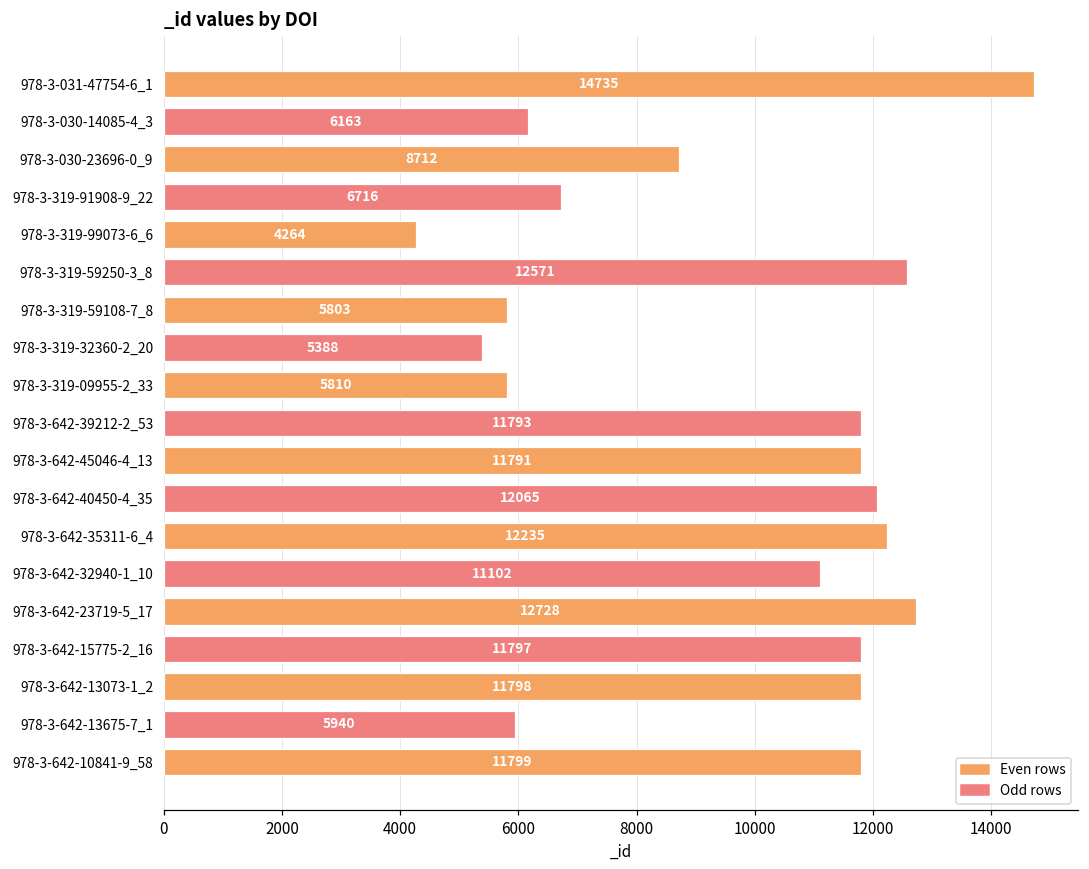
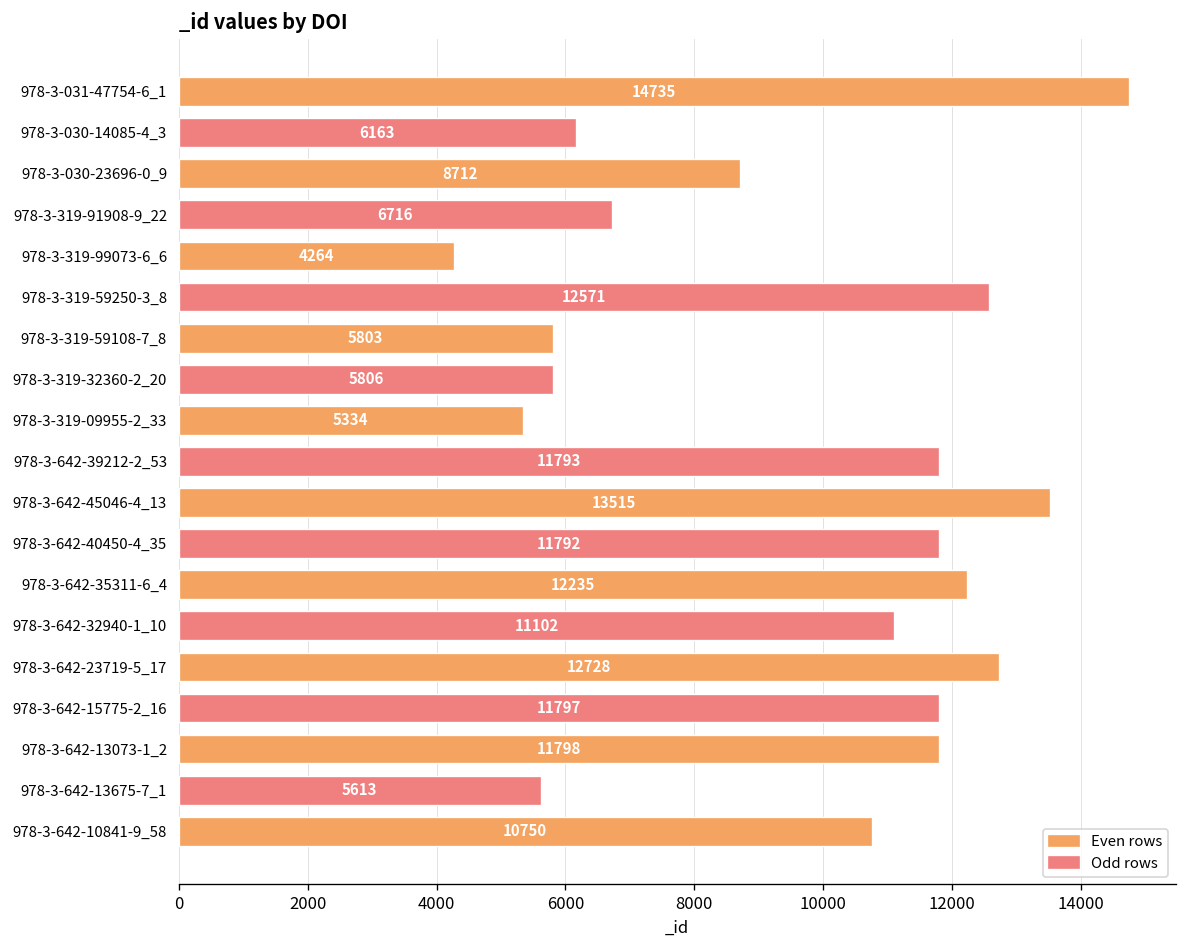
  {
    "978-3-031-47754-6_1": 14735,
    "978-3-030-14085-4_3": 6163,
    "978-3-030-23696-0_9": 8712,
    "978-3-319-91908-9_22": 6716,
    "978-3-319-99073-6_6": 4264,
    "978-3-319-59250-3_8": 12571,
    "978-3-319-59108-7_8": 5803,
-   "978-3-319-32360-2_20": 5388,
-   "978-3-319-09955-2_33": 5810,
+   "978-3-319-32360-2_20": 5806,
+   "978-3-319-09955-2_33": 5334,
    "978-3-642-39212-2_53": 11793,
-   "978-3-642-45046-4_13": 11791,
-   "978-3-642-40450-4_35": 12065,
+   "978-3-642-45046-4_13": 13515,
+   "978-3-642-40450-4_35": 11792,
    "978-3-642-35311-6_4": 12235,
    "978-3-642-32940-1_10": 11102,
    "978-3-642-23719-5_17": 12728,
    "978-3-642-15775-2_16": 11797,
    "978-3-642-13073-1_2": 11798,
-   "978-3-642-13675-7_1": 5940,
-   "978-3-642-10841-9_58": 11799
+   "978-3-642-13675-7_1": 5613,
+   "978-3-642-10841-9_58": 10750
  }
